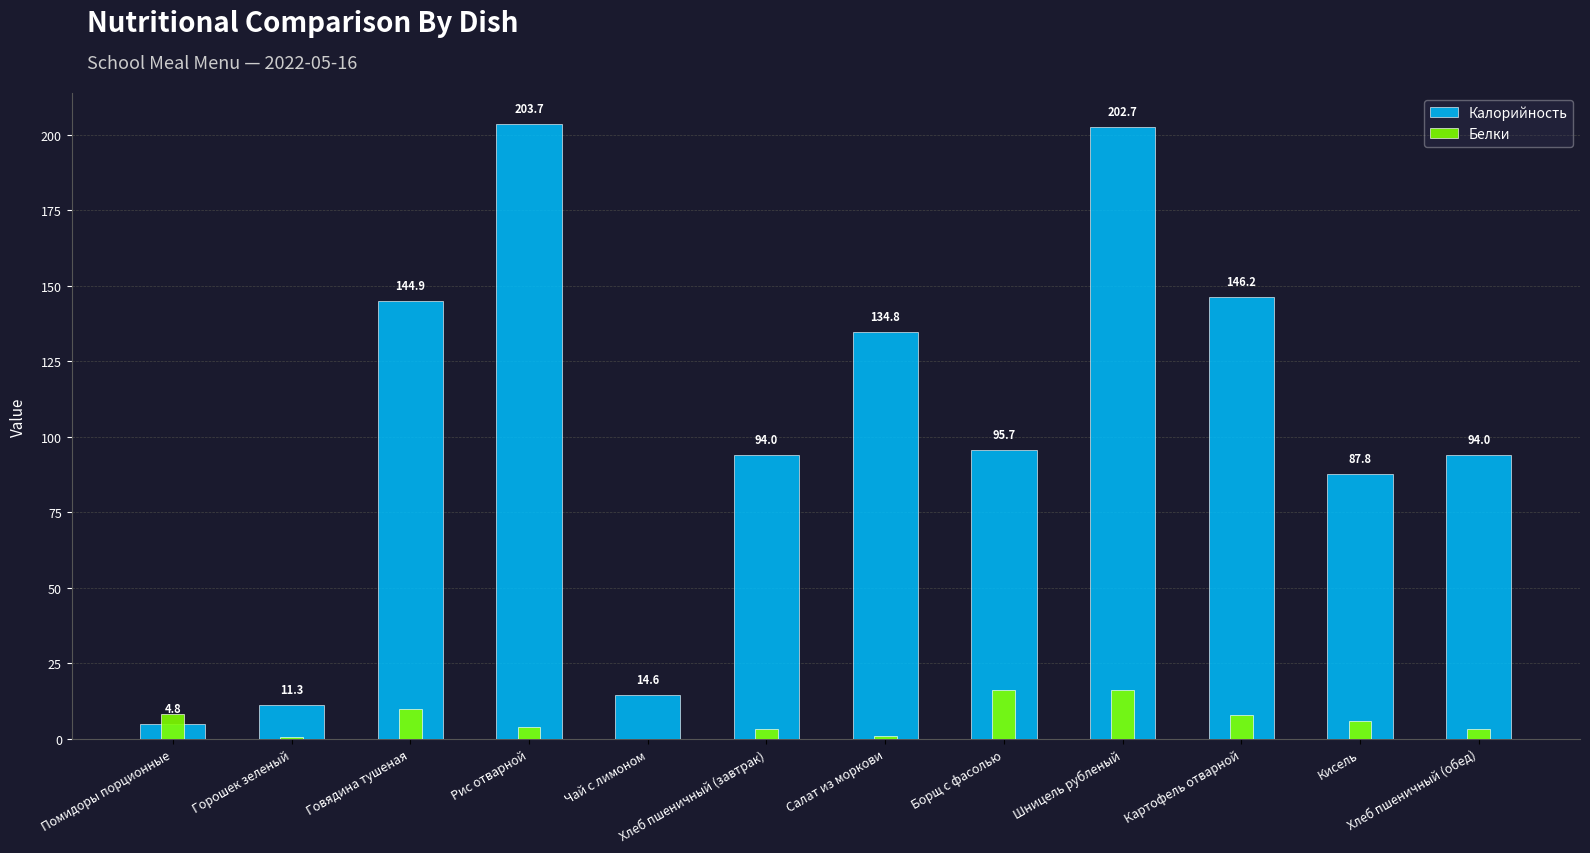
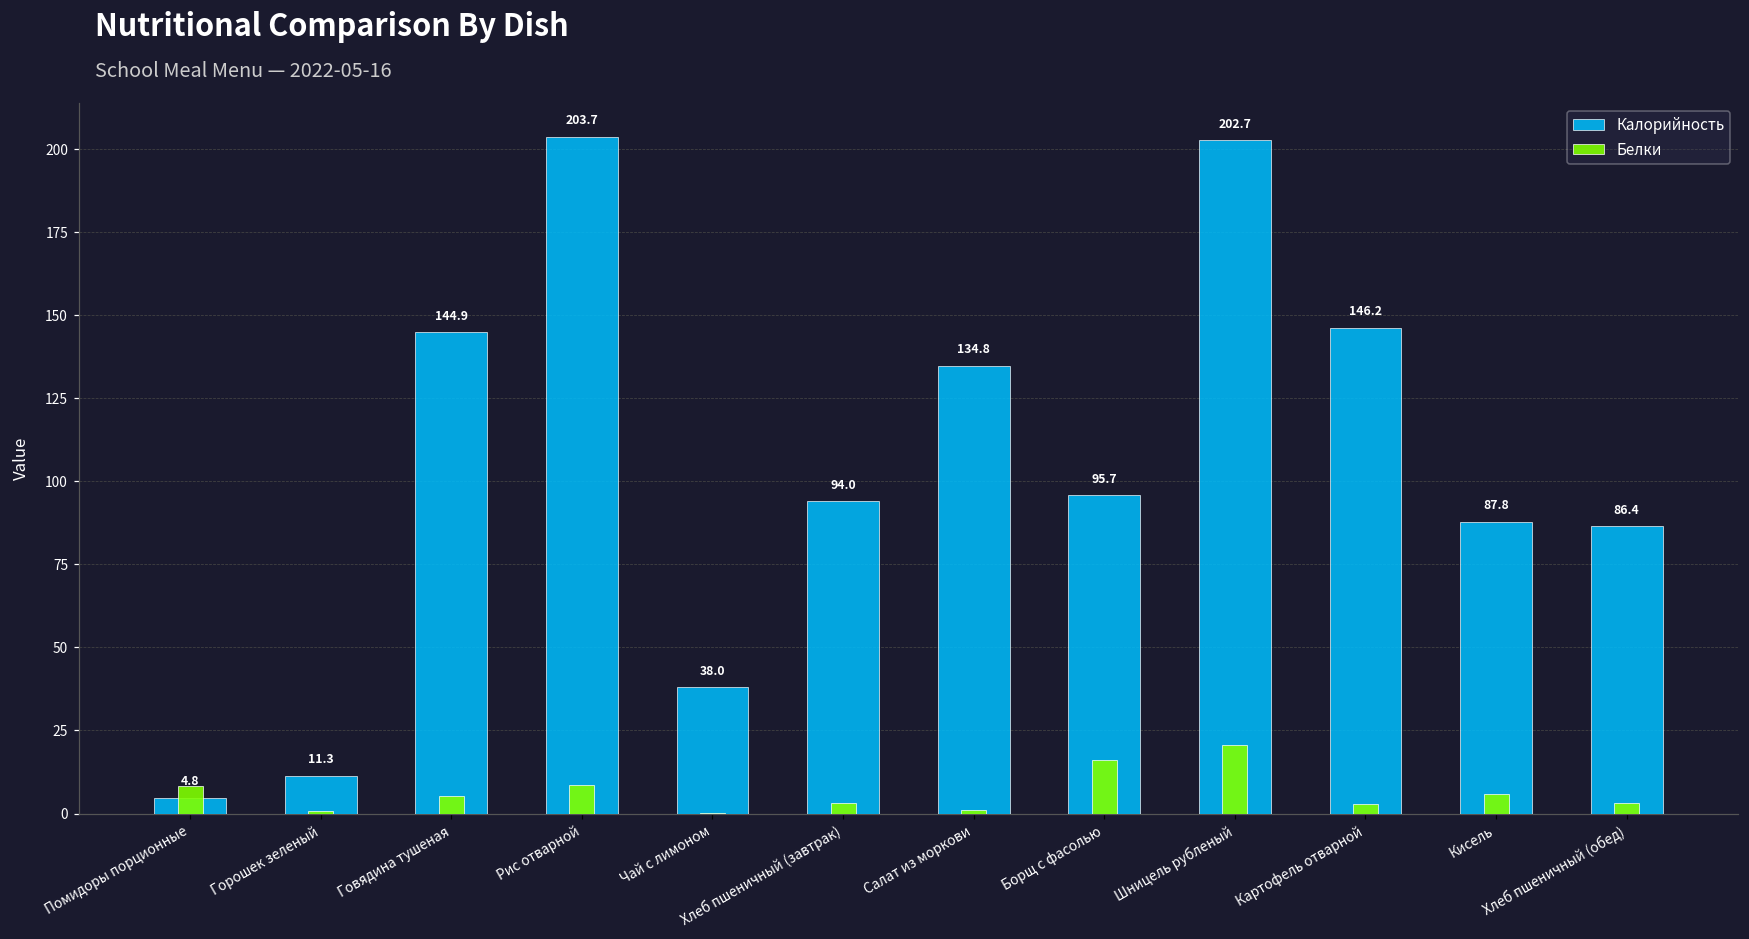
  {
    "Калорийность": {
      "Горошек зеленый": 11.3,
      "Говядина тушеная": 144.9,
      "Рис отварной": 203.7,
-     "Чай с лимоном": 14.6,
+     "Чай с лимоном": 38.0,
      "Хлеб пшеничный (завтрак)": 94.0,
      "Салат из моркови": 134.8,
      "Борщ с фасолью": 95.7,
      "Шницель рубленый": 202.7,
      "Картофель отварной": 146.2,
      "Кисель": 87.8,
-     "Хлеб пшеничный (обед)": 94.0
+     "Хлеб пшеничный (обед)": 86.4
    },
    "Белки": {
-     "Говядина тушеная": 10,
-     "Рис отварной": 4,
-     "Шницель рубленый": 16,
-     "Картофель отварной": 8
+     "Говядина тушеная": 5,
+     "Рис отварной": 9,
+     "Шницель рубленый": 21,
+     "Картофель отварной": 3
    }
  }
